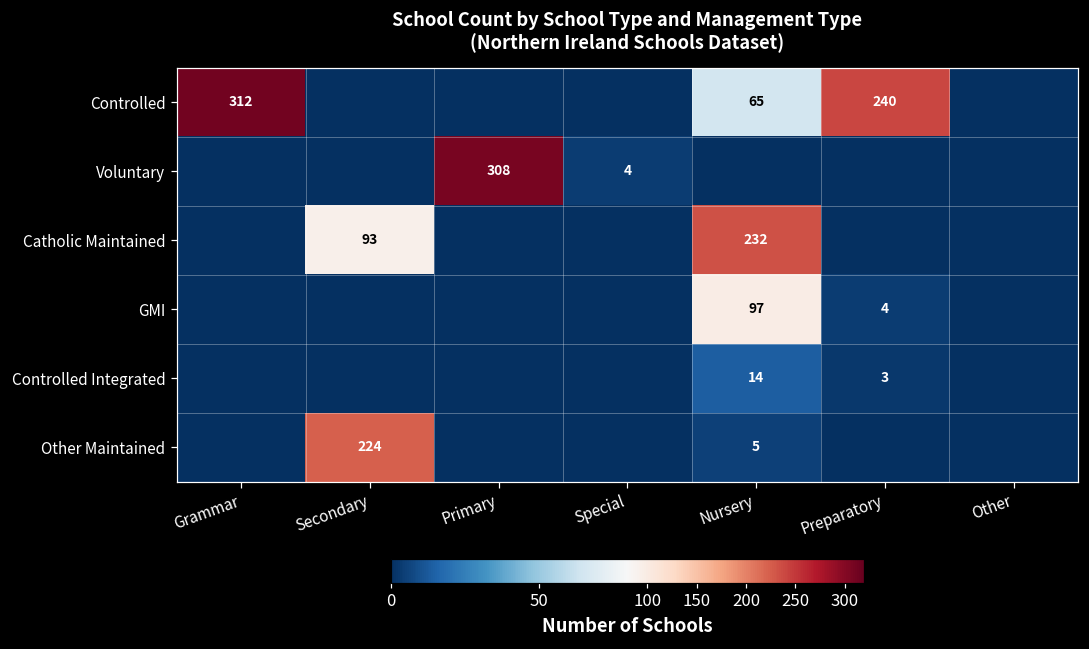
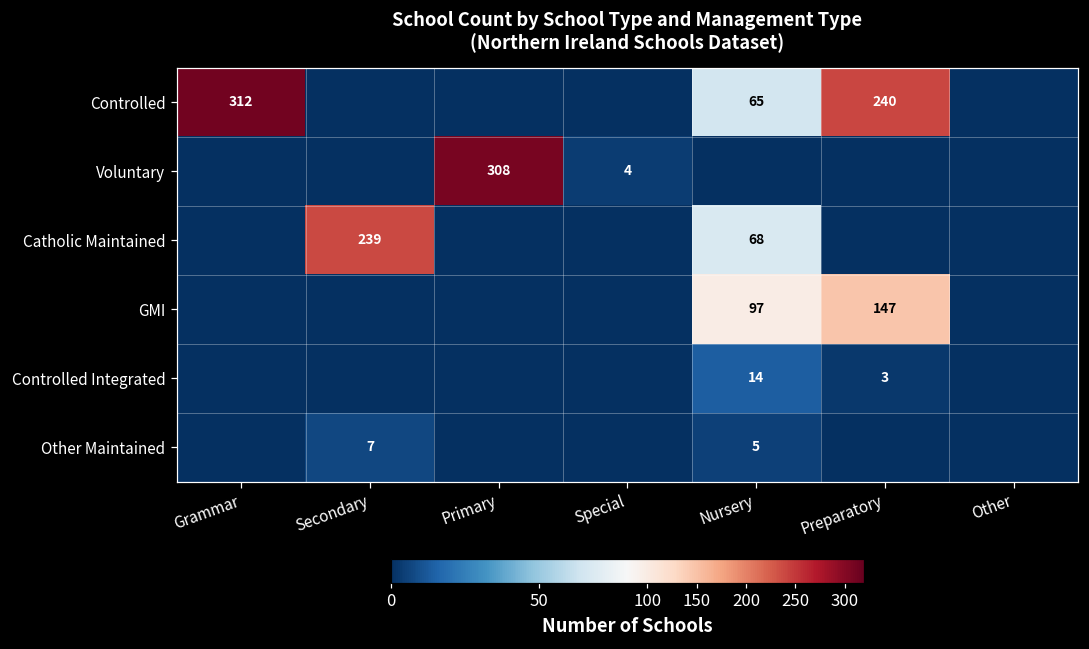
  {
    "Controlled": {
      "Grammar": 312,
      "Nursery": 65,
      "Preparatory": 240
    },
    "Voluntary": {
      "Primary": 308,
      "Special": 4
    },
    "Catholic Maintained": {
-     "Secondary": 93,
-     "Nursery": 232
+     "Secondary": 239,
+     "Nursery": 68
    },
    "GMI": {
      "Nursery": 97,
-     "Preparatory": 4
+     "Preparatory": 147
    },
    "Controlled Integrated": {
      "Nursery": 14,
      "Preparatory": 3
    },
    "Other Maintained": {
-     "Secondary": 224,
+     "Secondary": 7,
      "Nursery": 5
    }
  }
